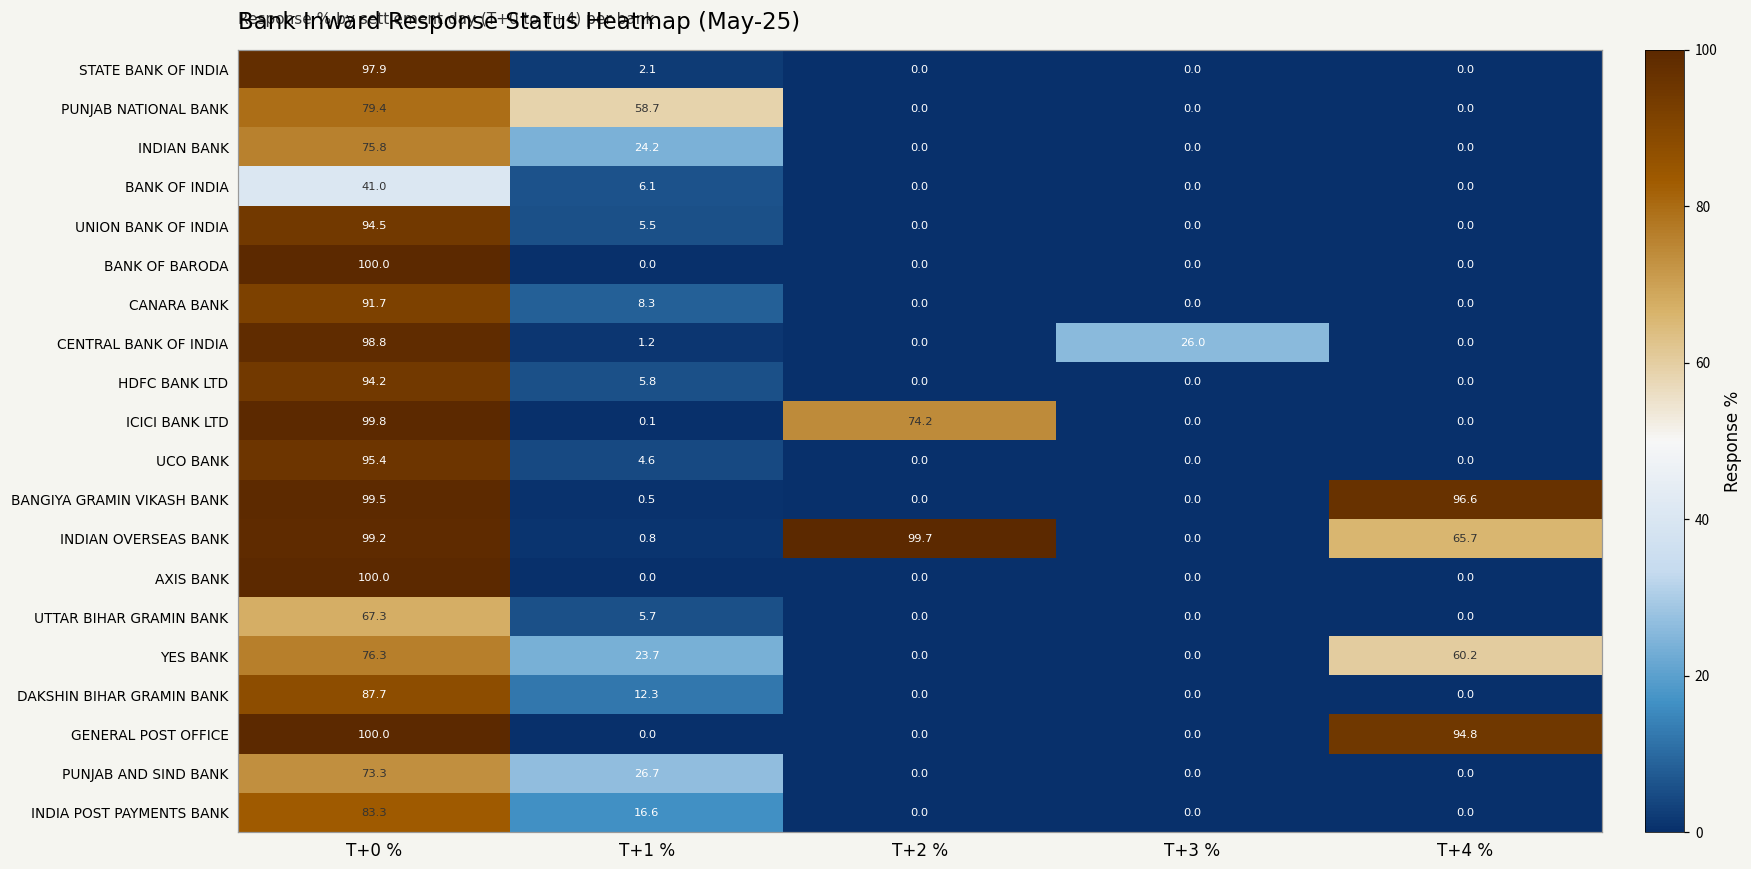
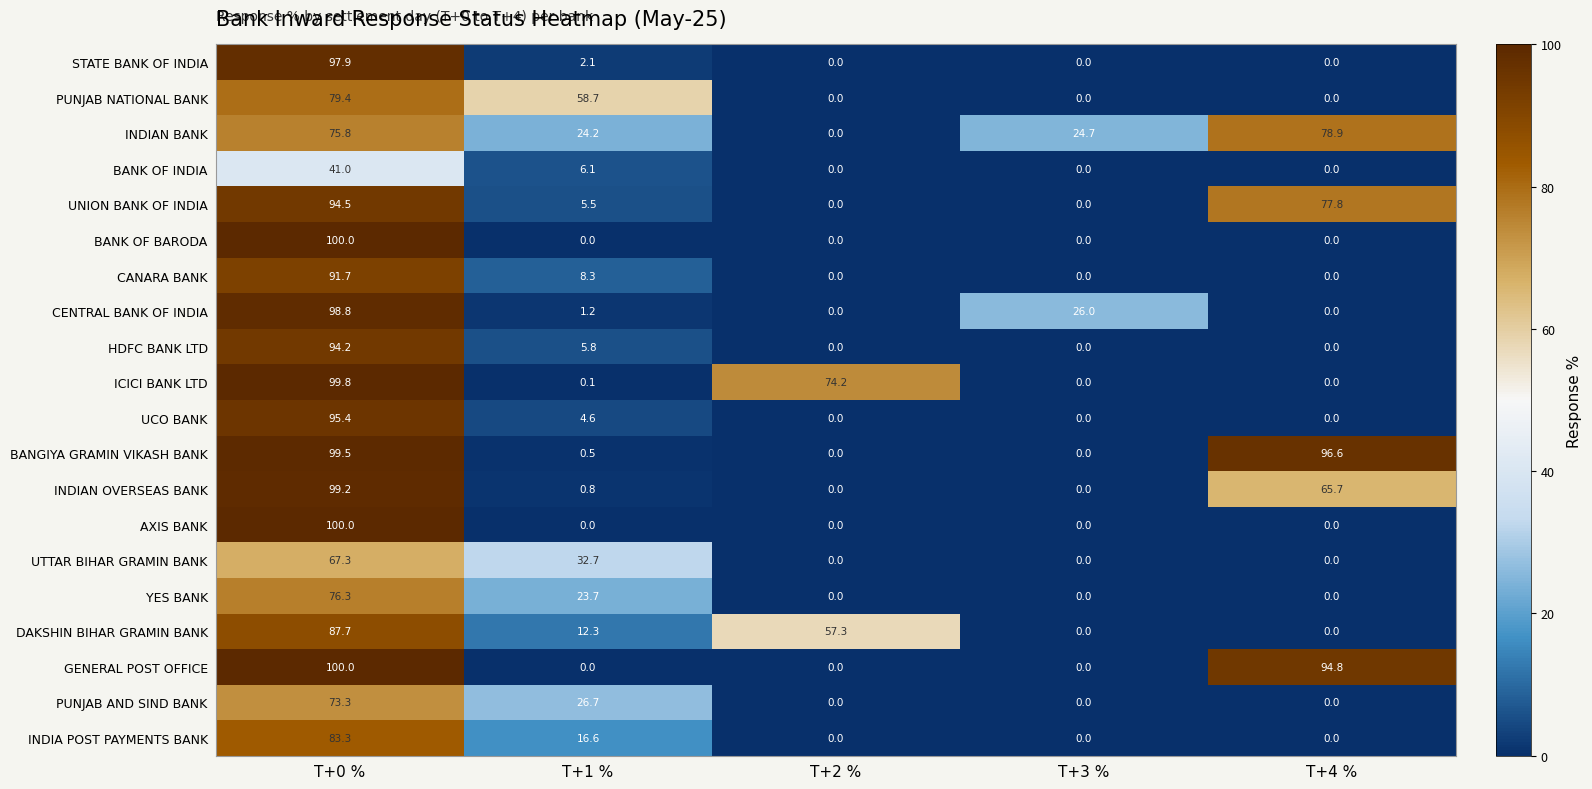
  {
    "STATE BANK OF INDIA": {
      "T+0 %": 97.9,
      "T+1 %": 2.1,
      "T+2 %": 0.0,
      "T+3 %": 0.0,
      "T+4 %": 0.0
    },
    "PUNJAB NATIONAL BANK": {
      "T+0 %": 79.4,
      "T+1 %": 58.7,
      "T+2 %": 0.0,
      "T+3 %": 0.0,
      "T+4 %": 0.0
    },
    "INDIAN BANK": {
      "T+0 %": 75.8,
      "T+1 %": 24.2,
      "T+2 %": 0.0,
-     "T+3 %": 0.0,
-     "T+4 %": 0.0
+     "T+3 %": 24.7,
+     "T+4 %": 78.9
    },
    "BANK OF INDIA": {
      "T+0 %": 41.0,
      "T+1 %": 6.1,
      "T+2 %": 0.0,
      "T+3 %": 0.0,
      "T+4 %": 0.0
    },
    "UNION BANK OF INDIA": {
      "T+0 %": 94.5,
      "T+1 %": 5.5,
      "T+2 %": 0.0,
      "T+3 %": 0.0,
-     "T+4 %": 0.0
+     "T+4 %": 77.8
    },
    "BANK OF BARODA": {
      "T+0 %": 100.0,
      "T+1 %": 0.0,
      "T+2 %": 0.0,
      "T+3 %": 0.0,
      "T+4 %": 0.0
    },
    "CANARA BANK": {
      "T+0 %": 91.7,
      "T+1 %": 8.3,
      "T+2 %": 0.0,
      "T+3 %": 0.0,
      "T+4 %": 0.0
    },
    "CENTRAL BANK OF INDIA": {
      "T+0 %": 98.8,
      "T+1 %": 1.2,
      "T+2 %": 0.0,
      "T+3 %": 26.0,
      "T+4 %": 0.0
    },
    "HDFC BANK LTD": {
      "T+0 %": 94.2,
      "T+1 %": 5.8,
      "T+2 %": 0.0,
      "T+3 %": 0.0,
      "T+4 %": 0.0
    },
    "ICICI BANK LTD": {
      "T+0 %": 99.8,
      "T+1 %": 0.1,
      "T+2 %": 74.2,
      "T+3 %": 0.0,
      "T+4 %": 0.0
    },
    "UCO BANK": {
      "T+0 %": 95.4,
      "T+1 %": 4.6,
      "T+2 %": 0.0,
      "T+3 %": 0.0,
      "T+4 %": 0.0
    },
    "BANGIYA GRAMIN VIKASH BANK": {
      "T+0 %": 99.5,
      "T+1 %": 0.5,
      "T+2 %": 0.0,
      "T+3 %": 0.0,
      "T+4 %": 96.6
    },
    "INDIAN OVERSEAS BANK": {
      "T+0 %": 99.2,
      "T+1 %": 0.8,
-     "T+2 %": 99.7,
+     "T+2 %": 0.0,
      "T+3 %": 0.0,
      "T+4 %": 65.7
    },
    "AXIS BANK": {
      "T+0 %": 100.0,
      "T+1 %": 0.0,
      "T+2 %": 0.0,
      "T+3 %": 0.0,
      "T+4 %": 0.0
    },
    "UTTAR BIHAR GRAMIN BANK": {
      "T+0 %": 67.3,
-     "T+1 %": 5.7,
+     "T+1 %": 32.7,
      "T+2 %": 0.0,
      "T+3 %": 0.0,
      "T+4 %": 0.0
    },
    "YES BANK": {
      "T+0 %": 76.3,
      "T+1 %": 23.7,
      "T+2 %": 0.0,
      "T+3 %": 0.0,
-     "T+4 %": 60.2
+     "T+4 %": 0.0
    },
    "DAKSHIN BIHAR GRAMIN BANK": {
      "T+0 %": 87.7,
      "T+1 %": 12.3,
-     "T+2 %": 0.0,
+     "T+2 %": 57.3,
      "T+3 %": 0.0,
      "T+4 %": 0.0
    },
    "GENERAL POST OFFICE": {
      "T+0 %": 100.0,
      "T+1 %": 0.0,
      "T+2 %": 0.0,
      "T+3 %": 0.0,
      "T+4 %": 94.8
    },
    "PUNJAB AND SIND BANK": {
      "T+0 %": 73.3,
      "T+1 %": 26.7,
      "T+2 %": 0.0,
      "T+3 %": 0.0,
      "T+4 %": 0.0
    },
    "INDIA POST PAYMENTS BANK": {
      "T+0 %": 83.3,
      "T+1 %": 16.6,
      "T+2 %": 0.0,
      "T+3 %": 0.0,
      "T+4 %": 0.0
    }
  }
